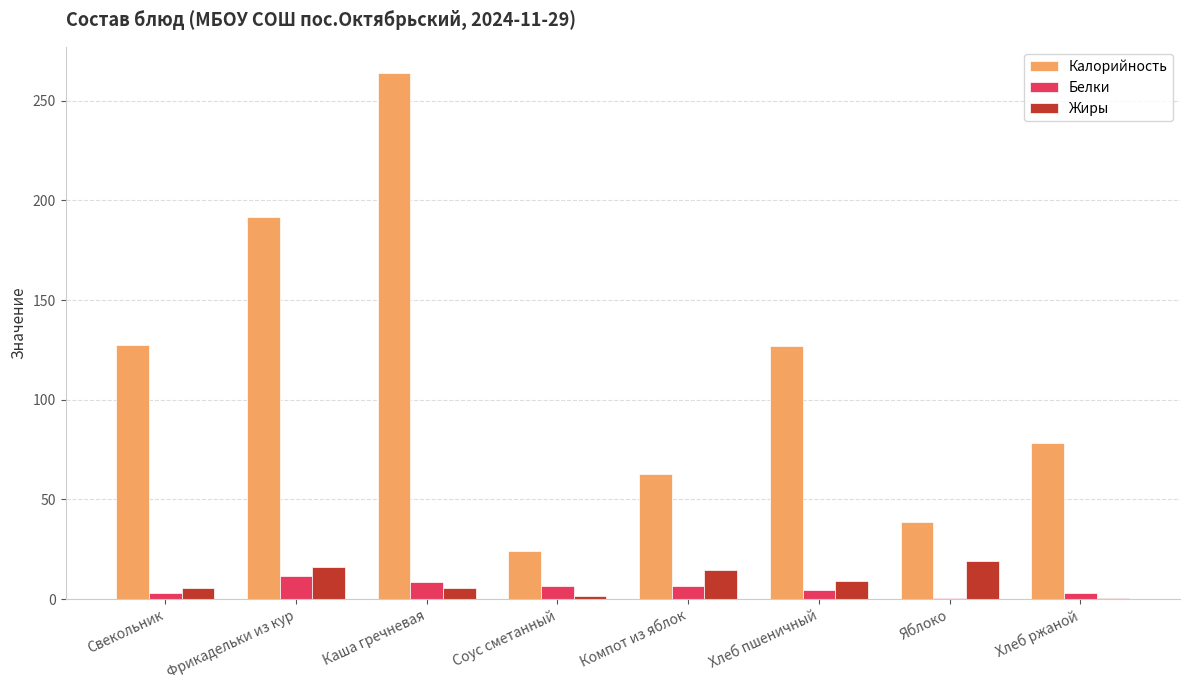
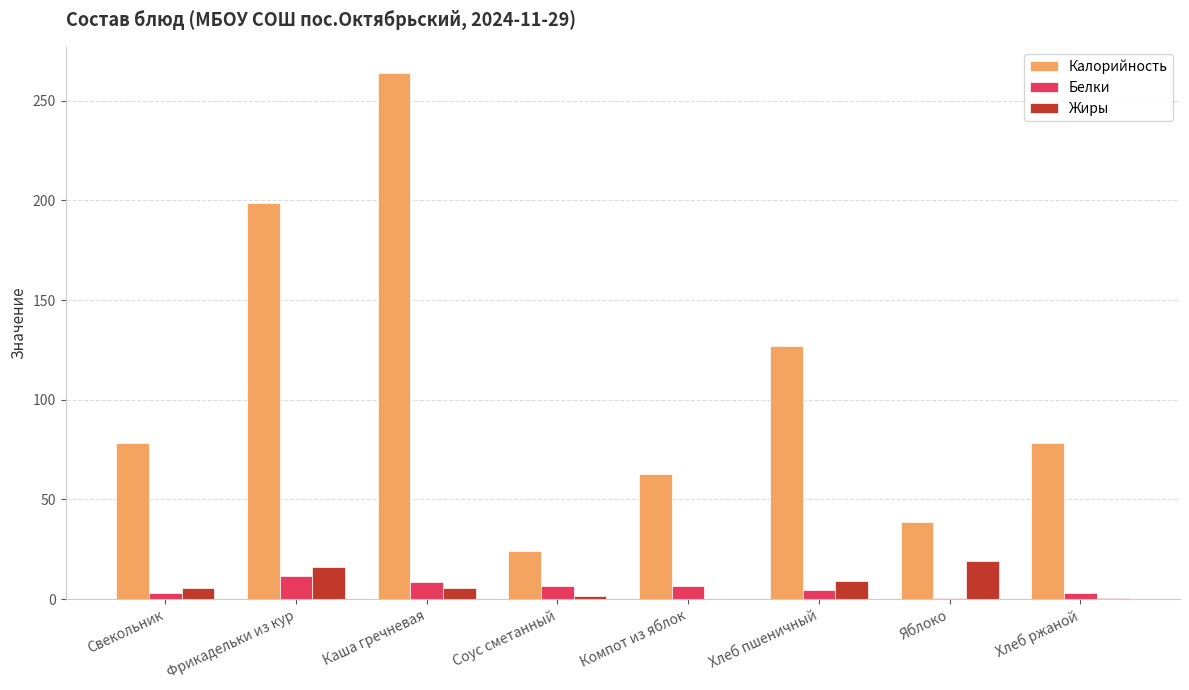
  {
    "Калорийность": {
-     "Свекольник": 128,
-     "Фрикадельки из кур": 192,
+     "Свекольник": 78,
+     "Фрикадельки из кур": 199,
      "Каша гречневая": 264,
      "Соус сметанный": 24,
      "Компот из яблок": 63,
      "Хлеб пшеничный": 127,
      "Яблоко": 39,
      "Хлеб ржаной": 78
    },
    "Белки": {
      "Свекольник": 3,
      "Фрикадельки из кур": 12,
      "Каша гречневая": 9,
      "Соус сметанный": 6,
      "Компот из яблок": 7,
      "Хлеб пшеничный": 5,
      "Хлеб ржаной": 3
    },
    "Жиры": {
      "Свекольник": 6,
      "Фрикадельки из кур": 16,
      "Каша гречневая": 5,
      "Соус сметанный": 2,
-     "Компот из яблок": 15,
+     "Компот из яблок": 0,
      "Хлеб пшеничный": 9,
      "Яблоко": 19
    }
  }
